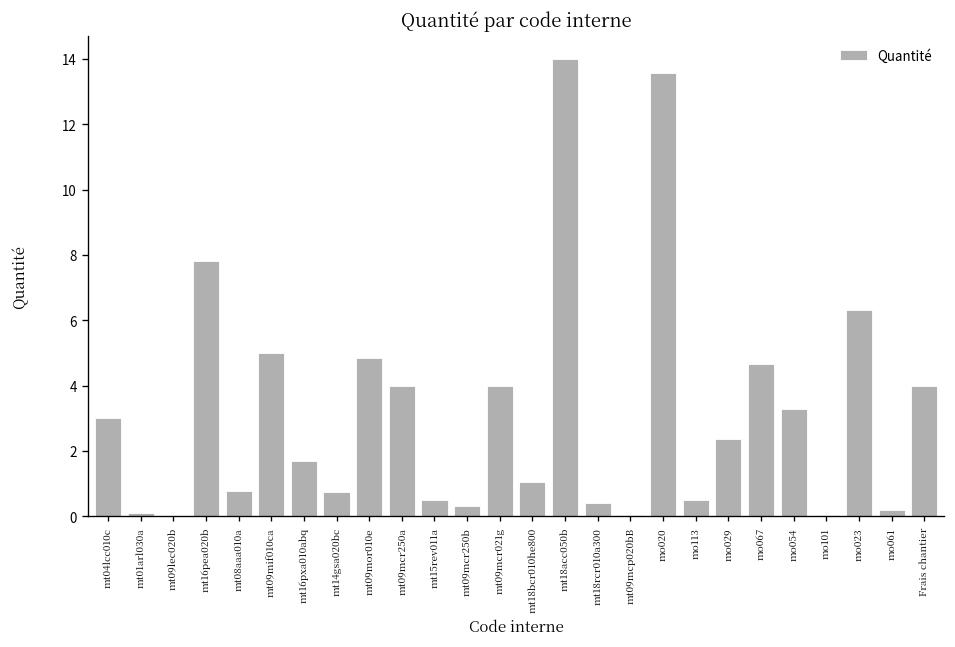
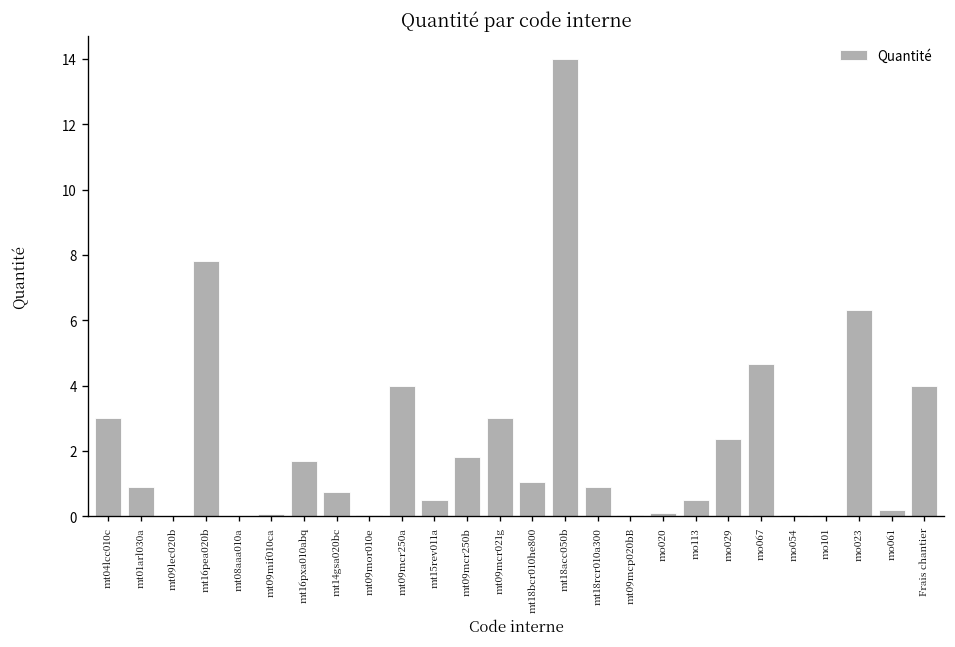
  {
    "mt04lcc010c": 3.0,
-   "mt01arl030a": 0.1,
+   "mt01arl030a": 0.9,
    "mt16pea020b": 7.8,
-   "mt08aaa010a": 0.8,
-   "mt09mif010ca": 5.0,
+   "mt08aaa010a": 0.0,
+   "mt09mif010ca": 0.1,
    "mt16pxa010abq": 1.7,
    "mt14gsa020bc": 0.7,
-   "mt09mor010e": 4.8,
+   "mt09mor010e": 0.0,
    "mt09mcr250a": 4.0,
    "mt15rev011a": 0.5,
-   "mt09mcr250b": 0.3,
-   "mt09mcr021g": 4,
+   "mt09mcr250b": 1.8,
+   "mt09mcr021g": 3,
    "mt18bcr010he800": 1.1,
    "mt18acc050b": 14.0,
-   "mt18rcr010a300": 0.4,
-   "mo020": 13.6,
+   "mt18rcr010a300": 0.9,
+   "mo020": 0.1,
    "mo113": 0.5,
    "mo029": 2.4,
    "mo067": 4.7,
-   "mo054": 3.3,
+   "mo054": 0.1,
    "mo023": 6.3,
    "mo061": 0.2,
    "Frais chantier": 4.0
  }
